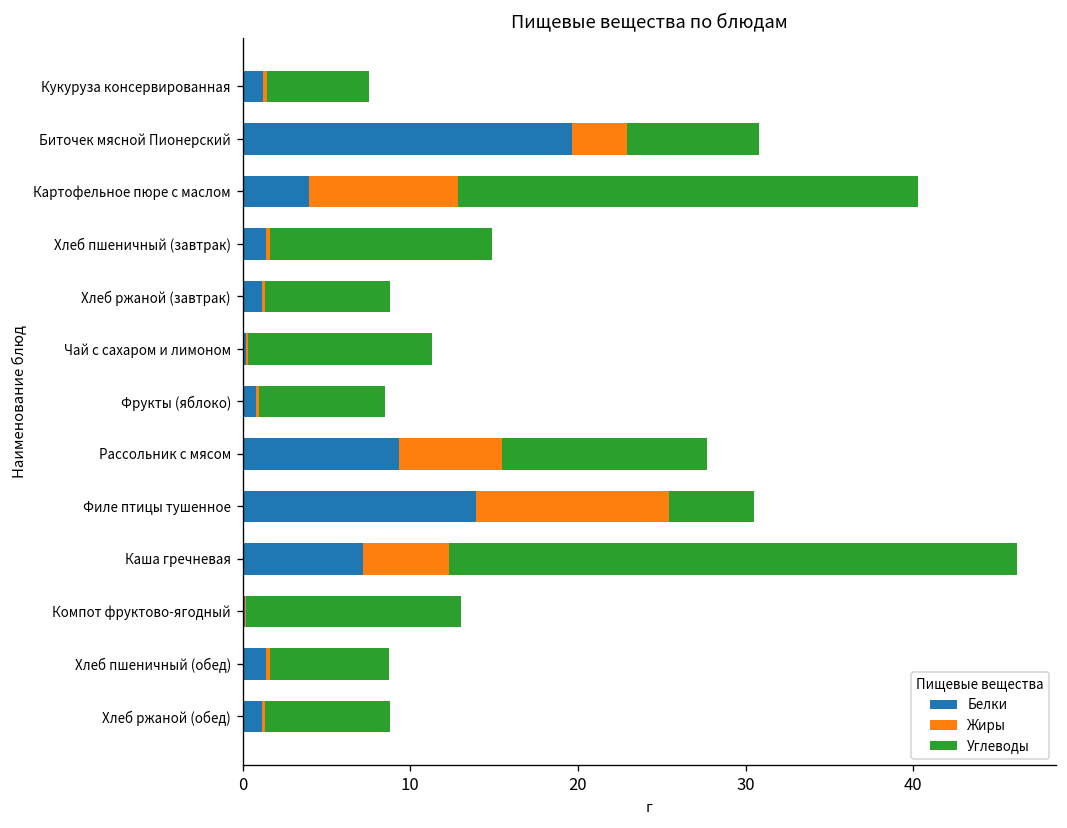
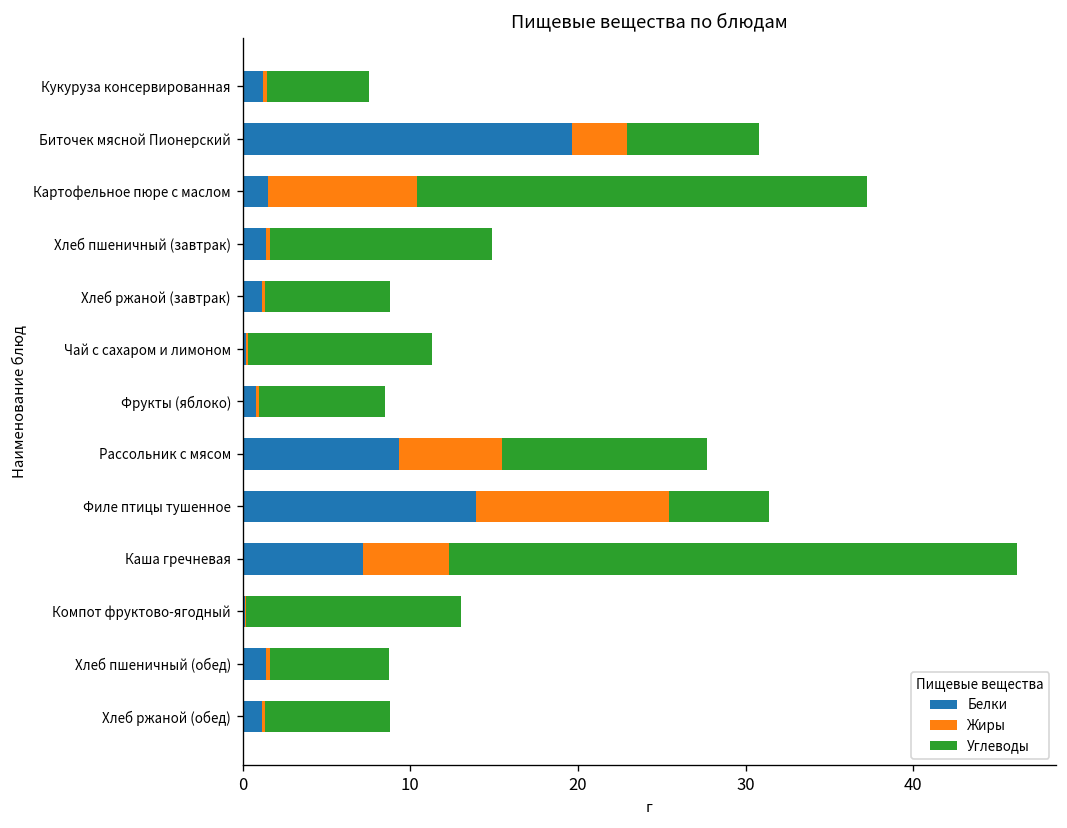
  {
    "Белки": {
      "Кукуруза консервированная": 1.2,
      "Биточек мясной Пионерский": 19.6,
-     "Картофельное пюре с маслом": 4.0,
+     "Картофельное пюре с маслом": 1.5,
      "Хлеб пшеничный (завтрак)": 1.4,
      "Хлеб ржаной (завтрак)": 1.1,
      "Чай с сахаром и лимоном": 0.2,
      "Фрукты (яблоко)": 0.8,
      "Рассольник с мясом": 9.3,
      "Филе птицы тушенное": 13.9,
      "Каша гречневая": 7.2,
      "Хлеб пшеничный (обед)": 1.4,
      "Хлеб ржаной (обед)": 1.1
    },
    "Жиры": {
      "Кукуруза консервированная": 0.2,
      "Биточек мясной Пионерский": 3.3,
      "Картофельное пюре с маслом": 8.9,
      "Хлеб пшеничный (завтрак)": 0.2,
      "Хлеб ржаной (завтрак)": 0.2,
      "Фрукты (яблоко)": 0.2,
      "Рассольник с мясом": 6.2,
      "Филе птицы тушенное": 11.5,
      "Каша гречневая": 5.1,
      "Хлеб пшеничный (обед)": 0.2,
      "Хлеб ржаной (обед)": 0.2
    },
    "Углеводы": {
      "Кукуруза консервированная": 6.1,
      "Биточек мясной Пионерский": 7.9,
-     "Картофельное пюре с маслом": 27.4,
+     "Картофельное пюре с маслом": 26.8,
      "Хлеб пшеничный (завтрак)": 13.3,
      "Хлеб ржаной (завтрак)": 7.4,
      "Чай с сахаром и лимоном": 11.0,
      "Фрукты (яблоко)": 7.5,
      "Рассольник с мясом": 12.2,
-     "Филе птицы тушенное": 5.1,
+     "Филе птицы тушенное": 5.9,
      "Каша гречневая": 33.9,
      "Компот фруктово-ягодный": 12.8,
      "Хлеб пшеничный (обед)": 7.1,
      "Хлеб ржаной (обед)": 7.4
    }
  }
